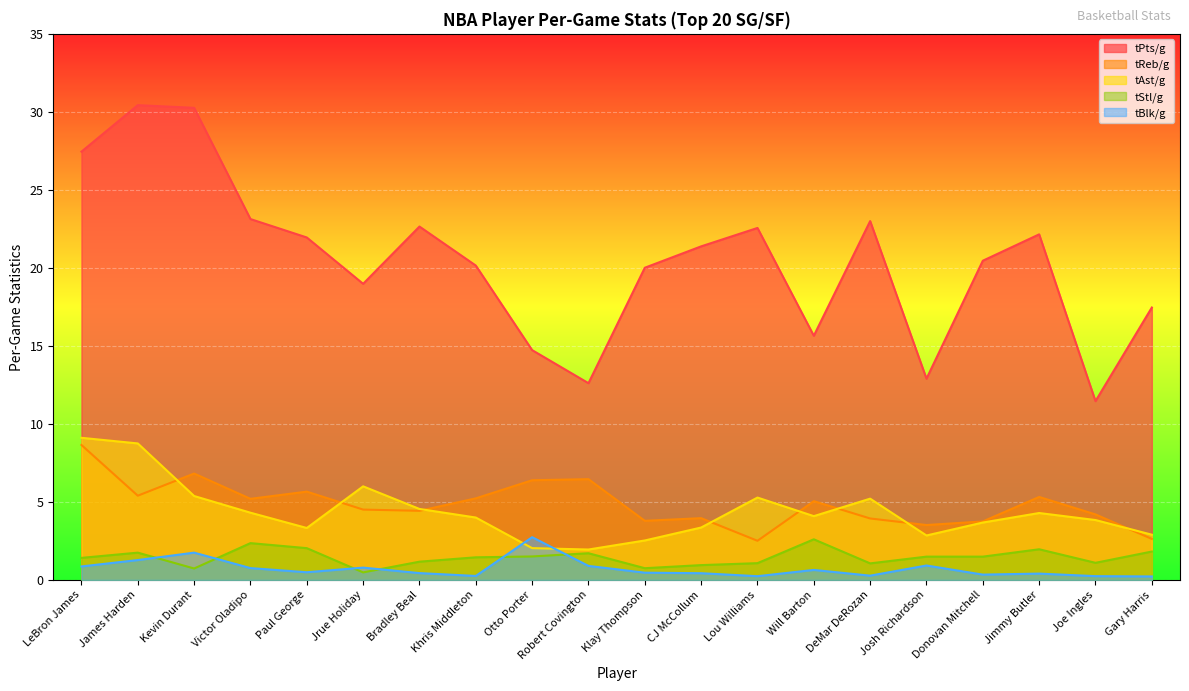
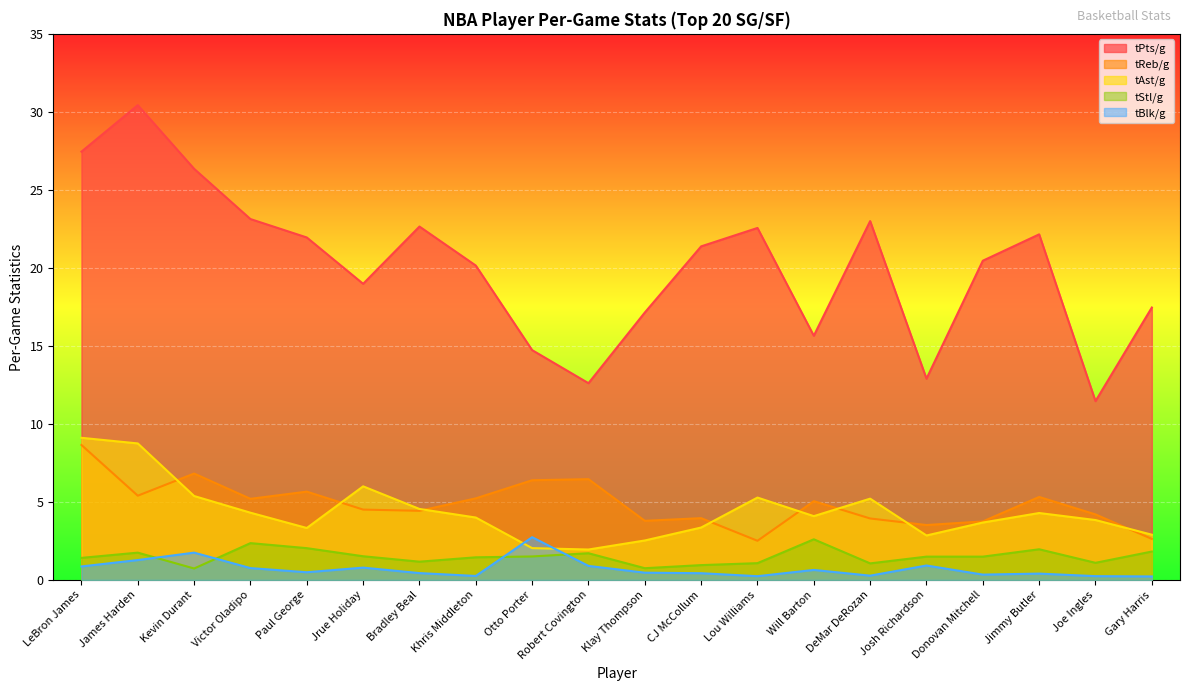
  {
    "tPts/g": {
      "LeBron James": 27.5,
      "James Harden": 30.4,
-     "Kevin Durant": 30.3,
+     "Kevin Durant": 26.4,
      "Victor Oladipo": 23.1,
      "Paul George": 22.0,
      "Jrue Holiday": 19.0,
      "Bradley Beal": 22.7,
      "Khris Middleton": 20.2,
      "Otto Porter": 14.7,
      "Robert Covington": 12.6,
-     "Klay Thompson": 20.0,
+     "Klay Thompson": 17.1,
      "CJ McCollum": 21.4,
      "Lou Williams": 22.6,
      "Will Barton": 15.7,
      "DeMar DeRozan": 23.0,
      "Josh Richardson": 12.9,
      "Donovan Mitchell": 20.5,
      "Jimmy Butler": 22.2,
      "Joe Ingles": 11.5,
      "Gary Harris": 17.5
    },
    "tReb/g": {
      "LeBron James": 8.7,
      "James Harden": 5.4,
      "Kevin Durant": 6.8,
      "Victor Oladipo": 5.2,
      "Paul George": 5.7,
      "Jrue Holiday": 4.5,
      "Khris Middleton": 5.2,
      "Otto Porter": 6.4,
      "Robert Covington": 6.5,
      "Klay Thompson": 3.8,
      "CJ McCollum": 4.0,
      "Lou Williams": 2.5,
      "Will Barton": 5.1,
      "DeMar DeRozan": 3.9,
      "Josh Richardson": 3.5,
      "Jimmy Butler": 5.3,
      "Joe Ingles": 4.2,
      "Gary Harris": 2.6
    },
    "tAst/g": {
      "LeBron James": 9.1,
      "James Harden": 8.8,
      "Kevin Durant": 5.4,
      "Victor Oladipo": 4.3,
      "Paul George": 3.3,
      "Jrue Holiday": 6.0,
      "Khris Middleton": 4.0,
      "Otto Porter": 2.0,
      "Robert Covington": 2.0,
      "Klay Thompson": 2.5,
      "CJ McCollum": 3.4,
      "Lou Williams": 5.3,
      "Will Barton": 4.1,
      "DeMar DeRozan": 5.2,
      "Josh Richardson": 2.9,
      "Jimmy Butler": 4.3,
      "Joe Ingles": 3.8,
      "Gary Harris": 2.9
    },
    "tStl/g": {
      "LeBron James": 1.4,
      "James Harden": 1.8,
      "Kevin Durant": 0.7,
      "Victor Oladipo": 2.4,
      "Paul George": 2.0,
-     "Jrue Holiday": 0.5,
+     "Jrue Holiday": 1.5,
      "Bradley Beal": 1.2,
      "Khris Middleton": 1.5,
      "Otto Porter": 1.5,
      "Robert Covington": 1.7,
      "Klay Thompson": 0.8,
      "CJ McCollum": 1.0,
      "Lou Williams": 1.1,
      "Will Barton": 2.6,
      "DeMar DeRozan": 1.1,
      "Josh Richardson": 1.5,
      "Donovan Mitchell": 1.5,
      "Jimmy Butler": 2.0,
      "Joe Ingles": 1.1,
      "Gary Harris": 1.8
    },
    "tBlk/g": {
      "LeBron James": 0.9,
      "James Harden": 1.3,
      "Kevin Durant": 1.8,
      "Victor Oladipo": 0.8,
      "Paul George": 0.5,
      "Jrue Holiday": 0.8,
      "Bradley Beal": 0.4,
      "Khris Middleton": 0.3,
      "Otto Porter": 2.7,
      "Robert Covington": 0.9,
      "Klay Thompson": 0.5,
      "CJ McCollum": 0.4,
      "Lou Williams": 0.2,
      "Will Barton": 0.6,
      "DeMar DeRozan": 0.3,
      "Josh Richardson": 0.9,
      "Donovan Mitchell": 0.3,
      "Jimmy Butler": 0.4,
      "Joe Ingles": 0.2,
      "Gary Harris": 0.2
    }
  }
